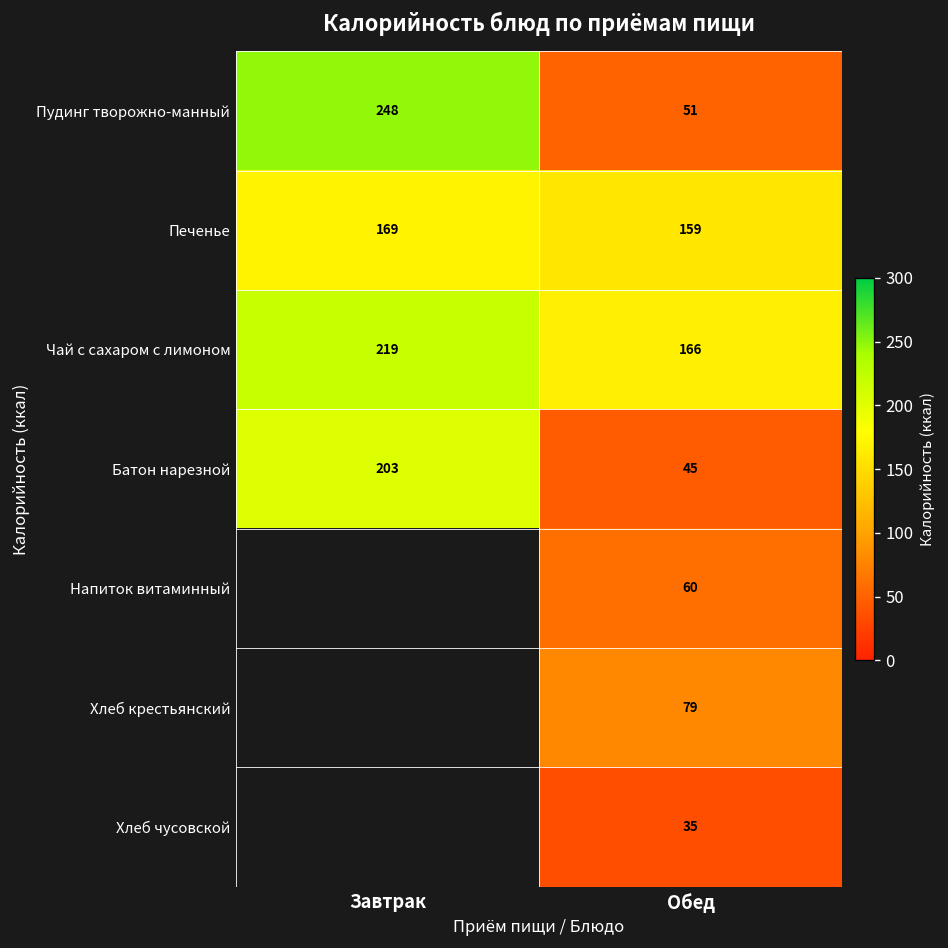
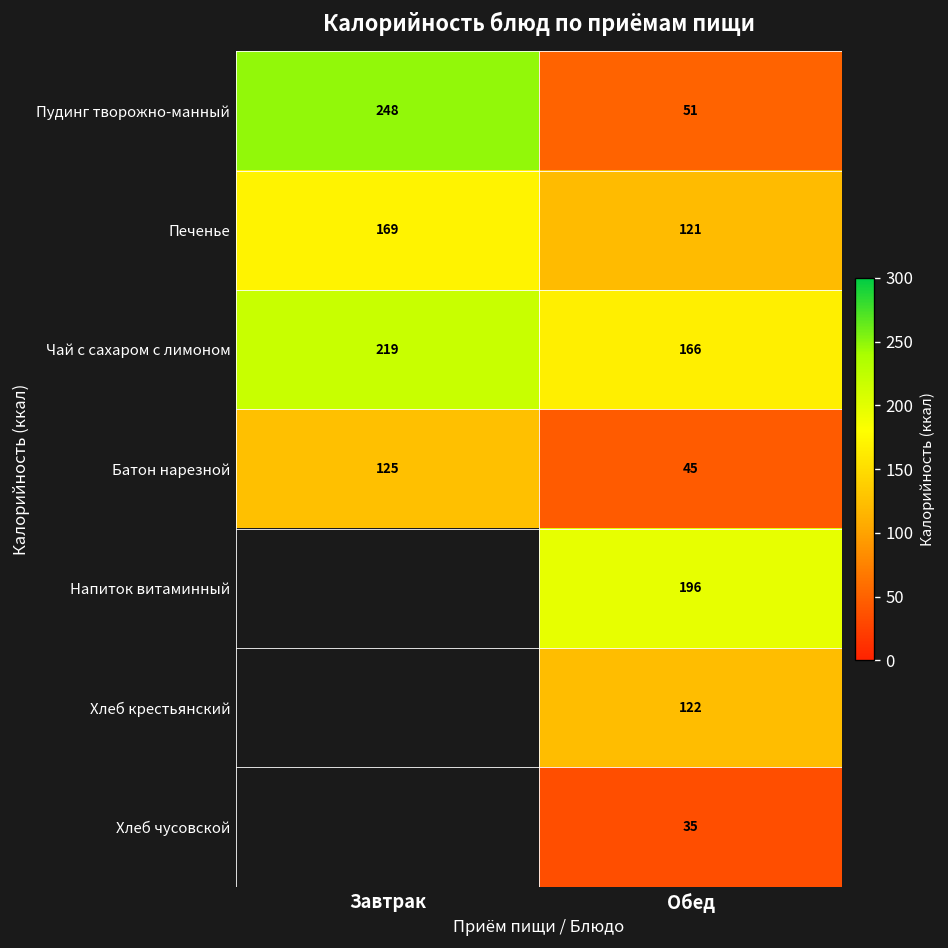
  {
    "Пудинг творожно-манный": {
      "Завтрак": 248,
      "Обед": 51
    },
    "Печенье": {
      "Завтрак": 169,
-     "Обед": 159
+     "Обед": 121
    },
    "Чай с сахаром с лимоном": {
      "Завтрак": 219,
      "Обед": 166
    },
    "Батон нарезной": {
-     "Завтрак": 203,
+     "Завтрак": 125,
      "Обед": 45
    },
    "Напиток витаминный": {
-     "Обед": 60
+     "Обед": 196
    },
    "Хлеб крестьянский": {
-     "Обед": 79
+     "Обед": 122
    },
    "Хлеб чусовской": {
      "Обед": 35
    }
  }
